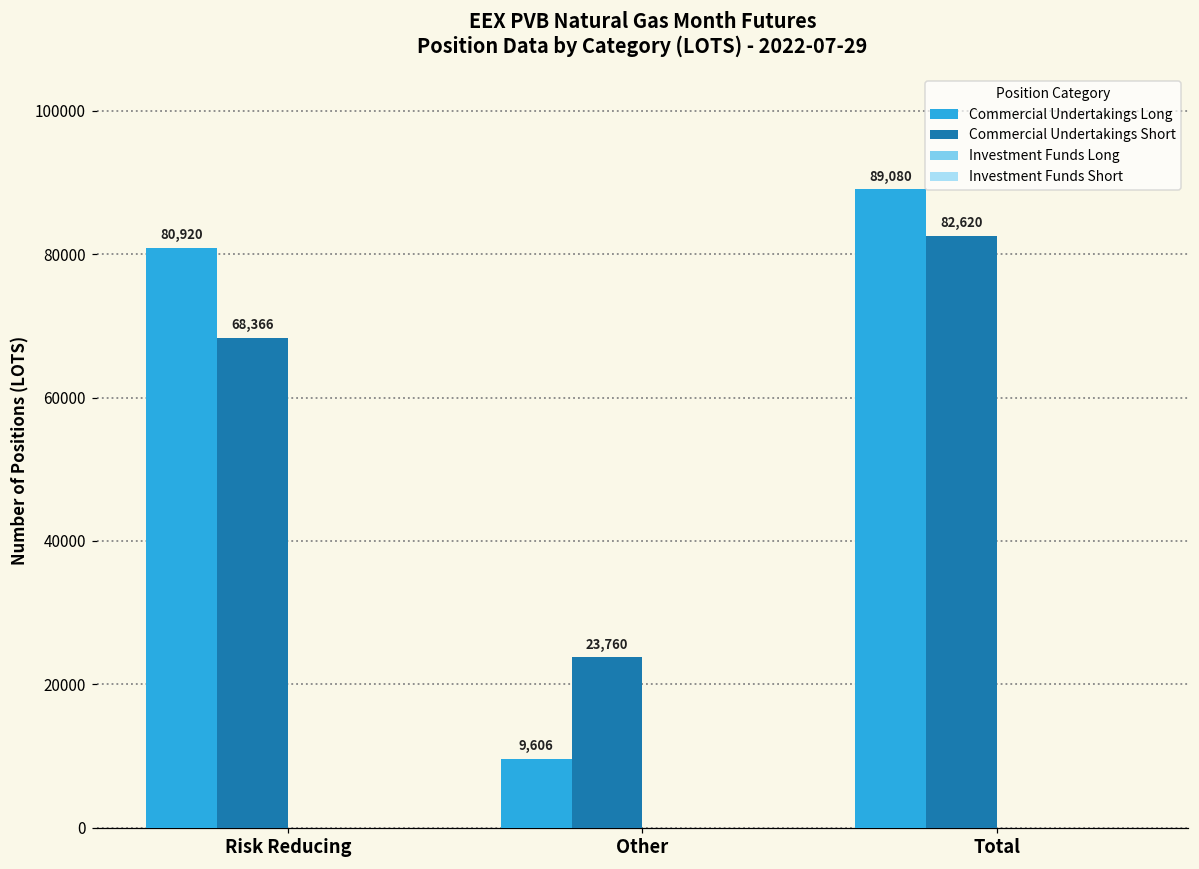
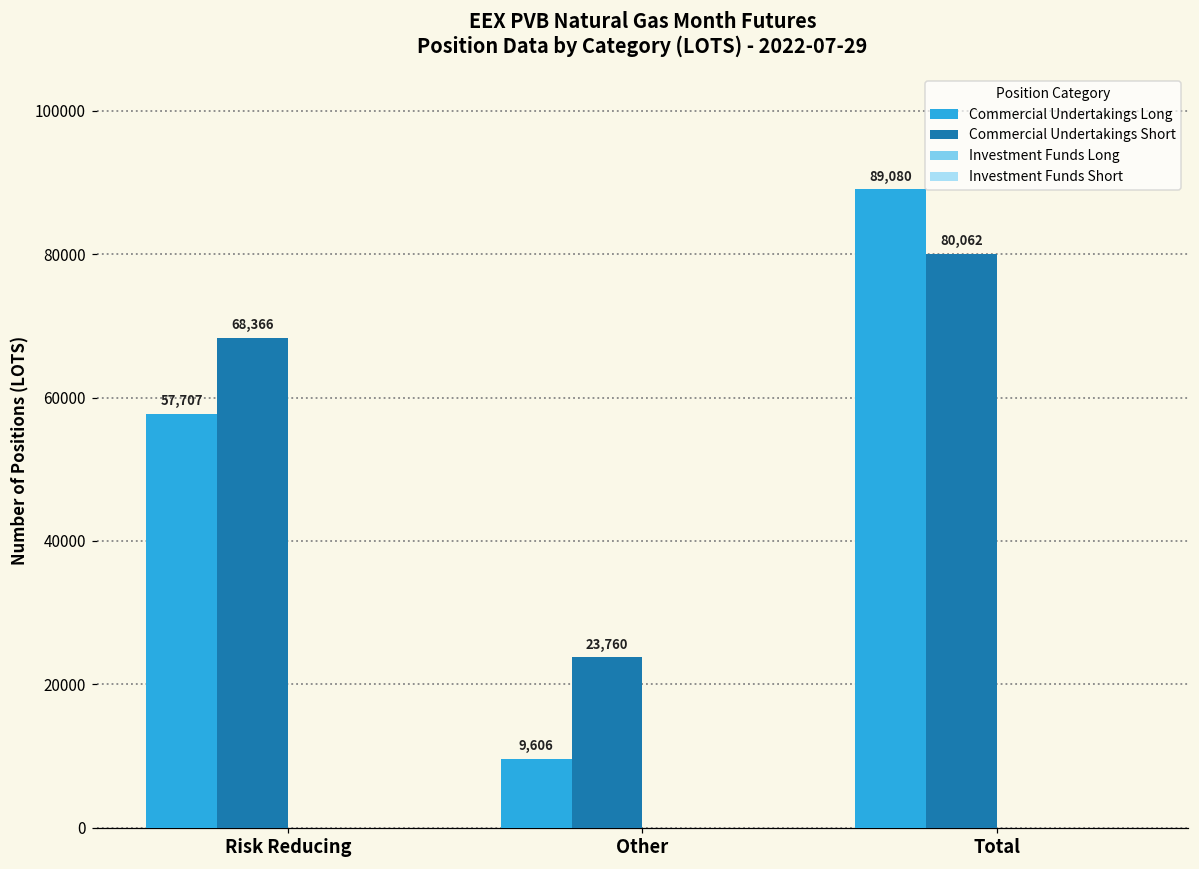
  {
    "Commercial Undertakings Long": {
-     "Risk Reducing": "80,920",
+     "Risk Reducing": "57,707",
      "Other": "9,606",
      "Total": "89,080"
    },
    "Commercial Undertakings Short": {
      "Risk Reducing": "68,366",
      "Other": "23,760",
-     "Total": "82,620"
+     "Total": "80,062"
    }
  }
